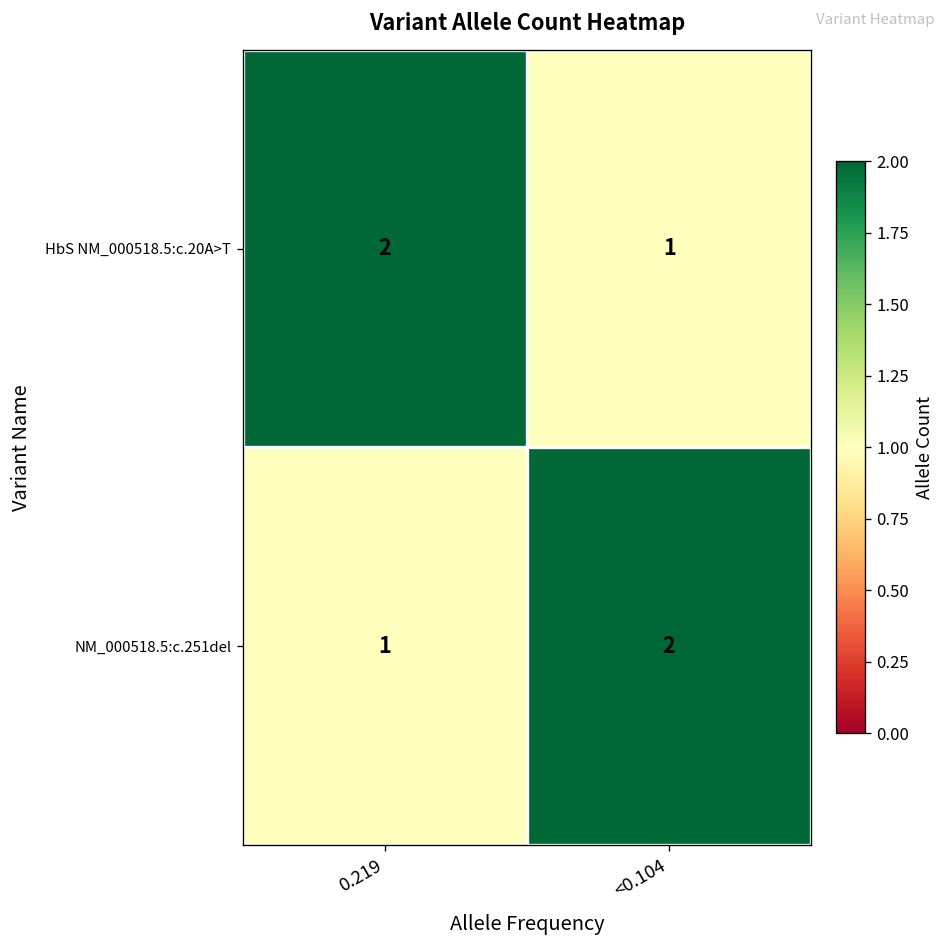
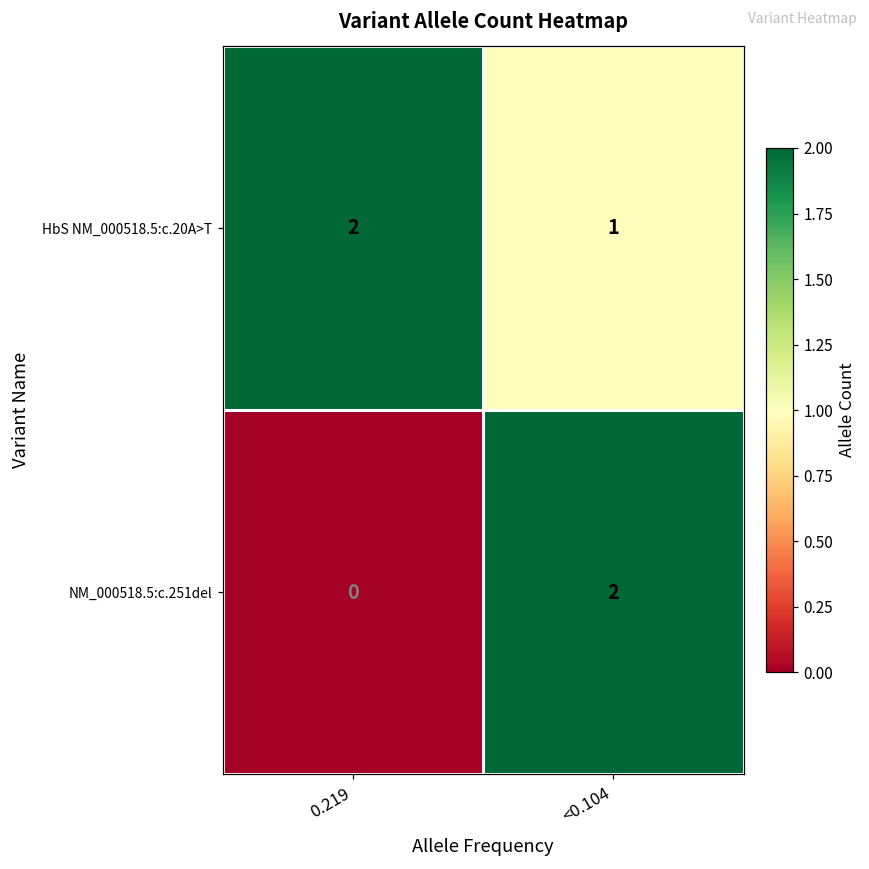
  {
    "HbS NM_000518.5:c.20A>T": {
      "0.219": 2,
      "<0.104": 1
    },
    "NM_000518.5:c.251del": {
-     "0.219": 1,
+     "0.219": 0,
      "<0.104": 2
    }
  }
